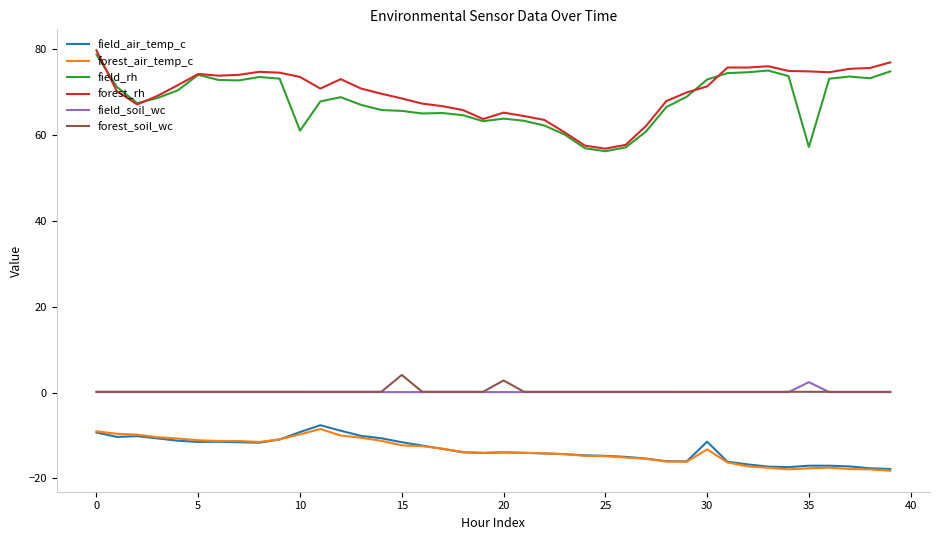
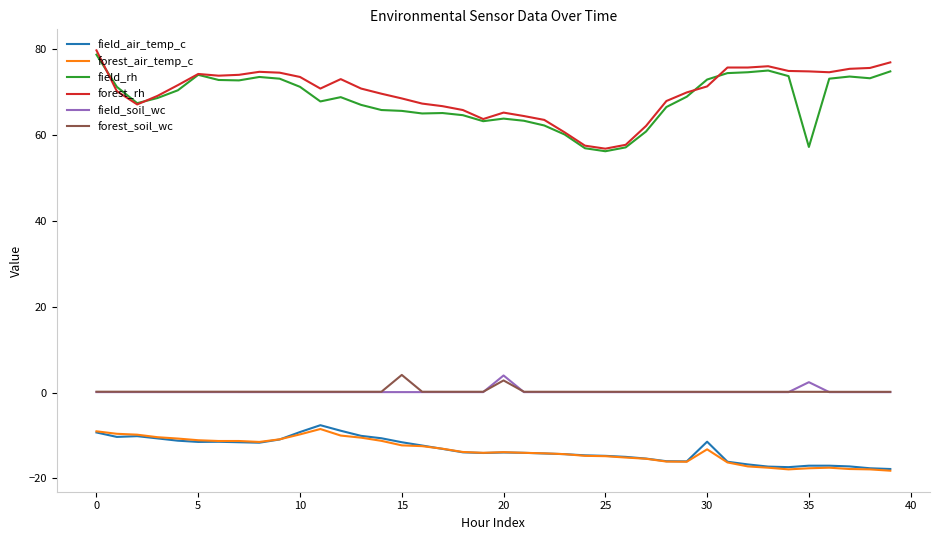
  {
    "field_air_temp_c": {
      "15": -12,
      "30": -11,
      "35": -17
    },
    "forest_air_temp_c": {
      "15": -12,
      "30": -13,
      "35": -18
    },
    "field_rh": {
      "0": 79,
-     "10": 61,
+     "10": 71,
      "15": 66,
      "20": 64,
      "30": 73,
      "35": 57
    },
    "forest_rh": {
      "0": 80,
      "10": 74,
      "15": 69,
      "20": 65,
      "30": 71,
      "35": 75
    },
    "field_soil_wc": {
      "15": 0,
-     "20": 0,
+     "20": 4,
      "35": 2
    },
    "forest_soil_wc": {
      "15": 4,
      "20": 3,
      "35": 0
    }
  }
